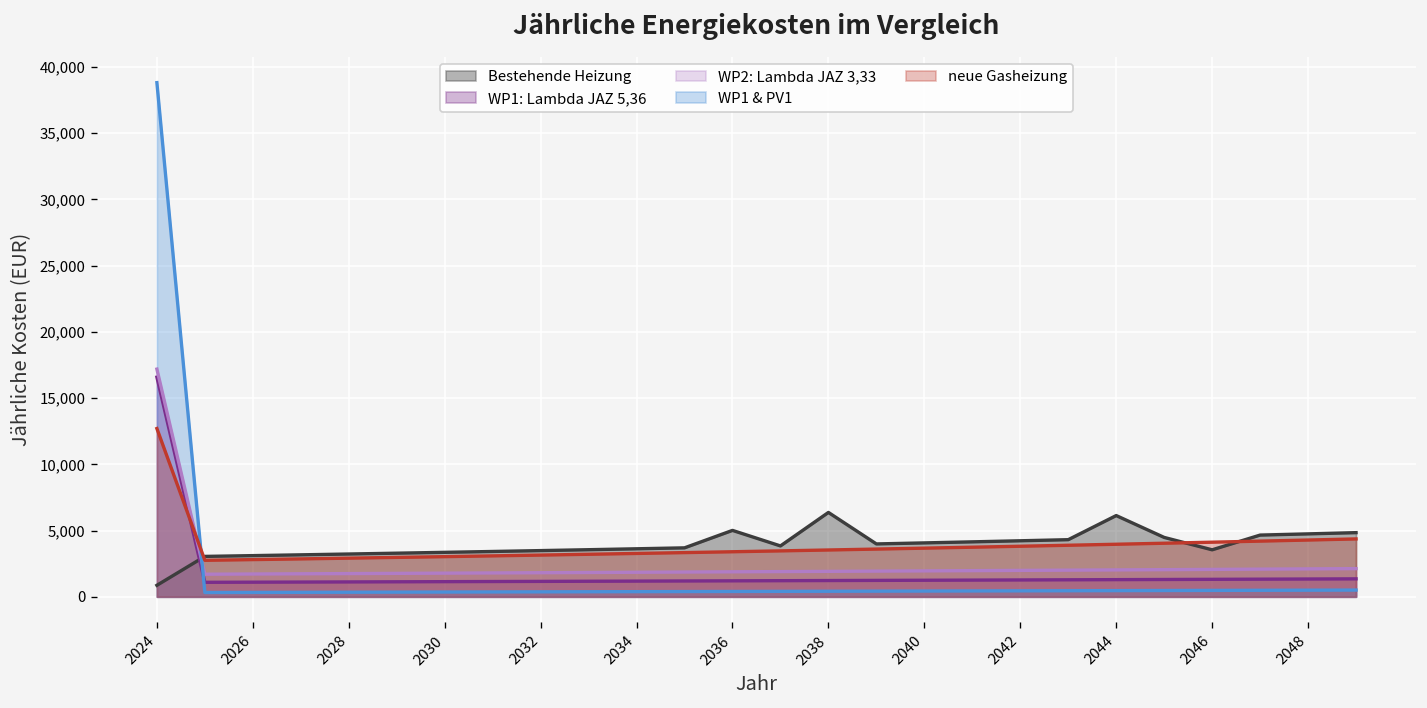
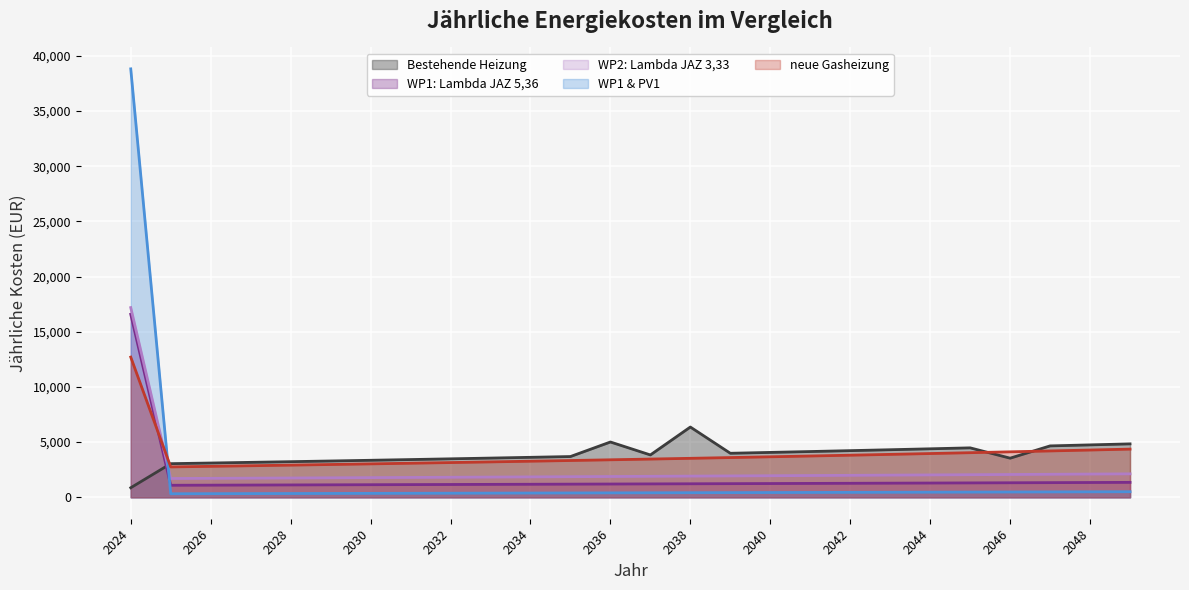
  {
    "Bestehende Heizung": {
      "2024": "900",
      "2026": "3,100",
      "2028": "3,200",
      "2030": "3,400",
      "2032": "3,500",
      "2034": "3,600",
      "2036": "5,000",
      "2038": "6,400",
      "2040": "4,100",
      "2042": "4,200",
-     "2044": "6,100",
+     "2044": "4,400",
      "2046": "3,500",
      "2048": "4,700"
    }
  }
